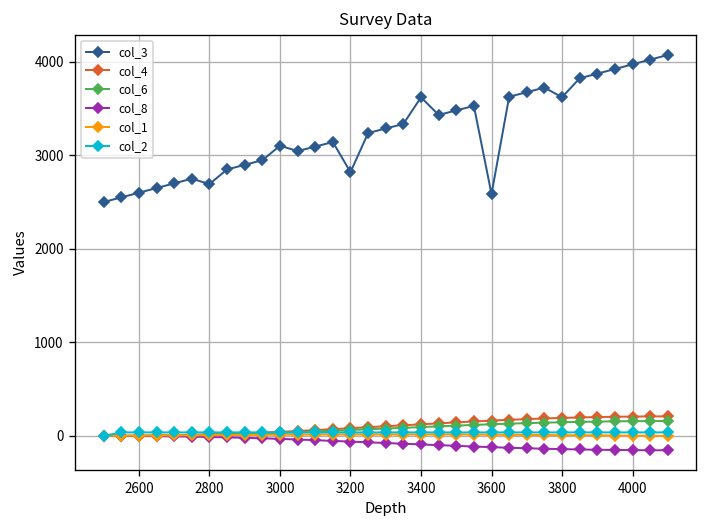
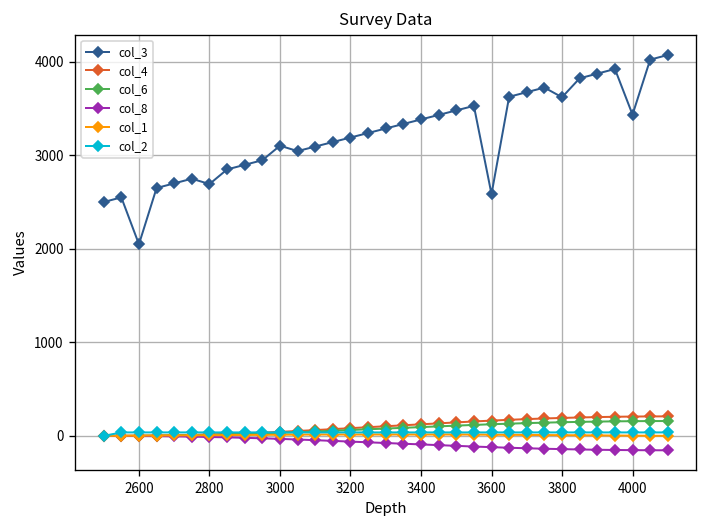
  {
    "col_3": {
-     "2600": 2600,
+     "2600": 2000,
      "2800": 2700,
      "3000": 3100,
-     "3200": 2800,
-     "3400": 3600,
+     "3200": 3200,
+     "3400": 3400,
      "3600": 2600,
      "3800": 3600,
-     "4000": 4000
+     "4000": 3400
    },
    "col_4": {
      "3600": 200,
      "3800": 200,
      "4000": 200
    },
    "col_6": {
      "3600": 100,
      "3800": 100,
      "4000": 200
    },
    "col_8": {
      "3000": 0,
      "3200": -100,
      "3400": -100,
      "3600": -100,
      "3800": -100,
      "4000": -200
    },
    "col_1": {
      "4000": 0
    },
    "col_2": {
      "2600": 0,
      "4000": 0
    }
  }
